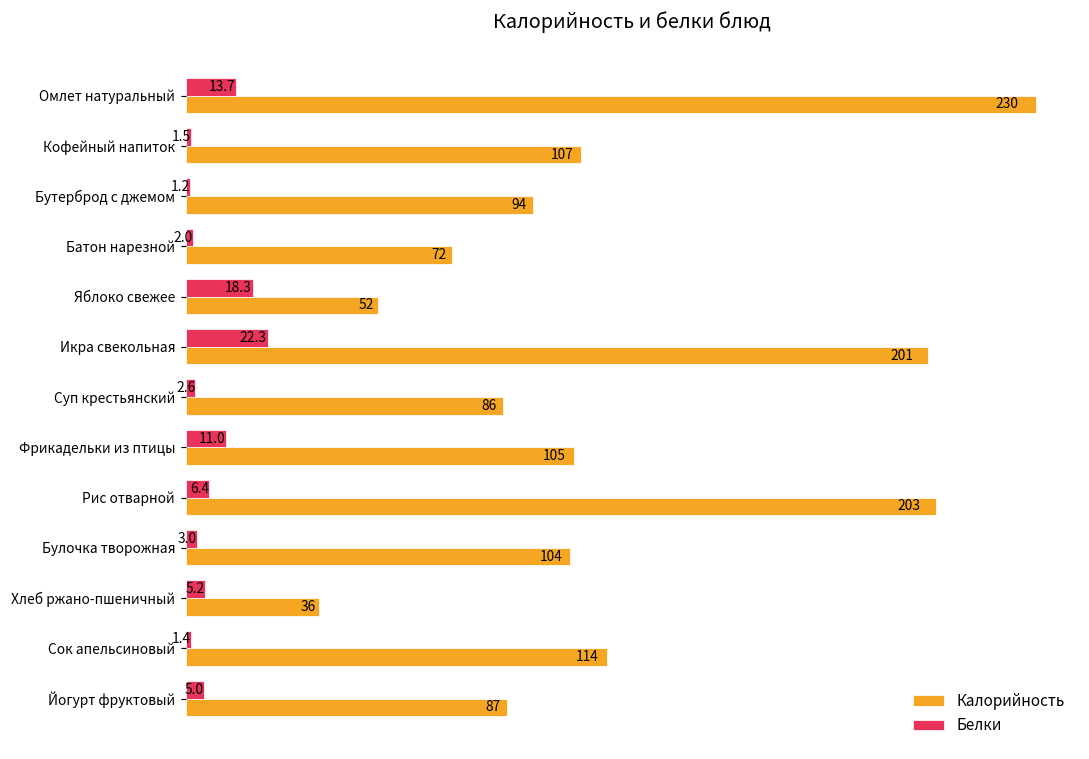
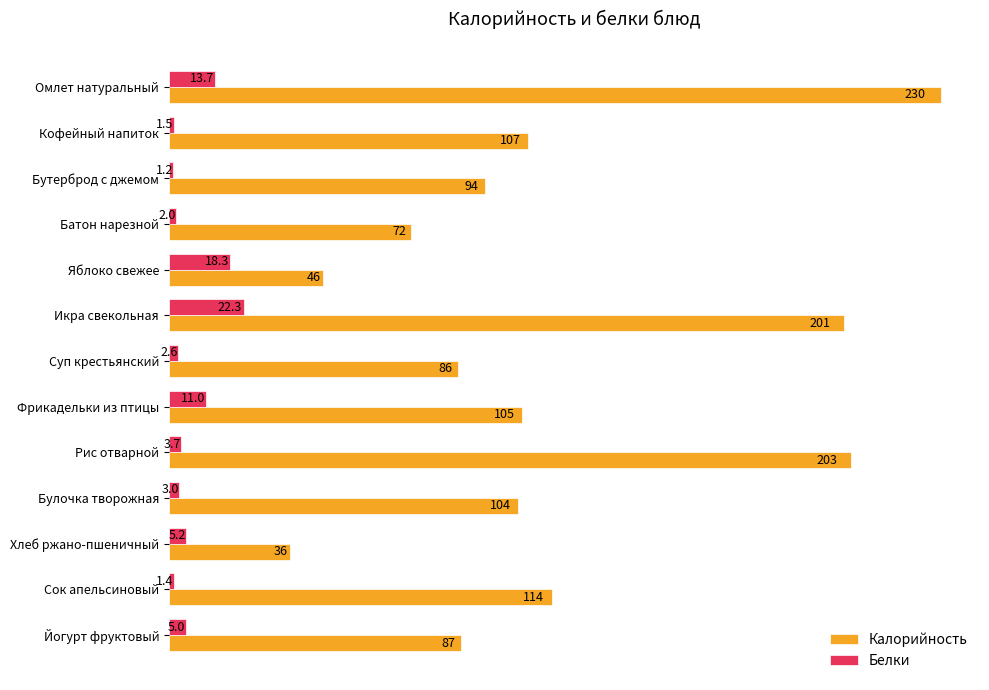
  {
    "Калорийность": {
      "Омлет натуральный": 230,
      "Кофейный напиток": 107,
      "Бутерброд с джемом": 94,
      "Батон нарезной": 72,
-     "Яблоко свежее": 52,
+     "Яблоко свежее": 46,
      "Икра свекольная": 201,
      "Суп крестьянский": 86,
      "Фрикадельки из птицы": 105,
      "Рис отварной": 203,
      "Булочка творожная": 104,
      "Хлеб ржано-пшеничный": 36,
      "Сок апельсиновый": 114,
      "Йогурт фруктовый": 87
    },
    "Белки": {
      "Омлет натуральный": 13.7,
      "Кофейный напиток": 1.5,
      "Бутерброд с джемом": 1.2,
      "Батон нарезной": 2.0,
      "Яблоко свежее": 18.3,
      "Икра свекольная": 22.3,
      "Суп крестьянский": 2.6,
      "Фрикадельки из птицы": 11.0,
-     "Рис отварной": 6.4,
+     "Рис отварной": 3.7,
      "Булочка творожная": 3.0,
      "Хлеб ржано-пшеничный": 5.2,
      "Сок апельсиновый": 1.4,
      "Йогурт фруктовый": 5.0
    }
  }
